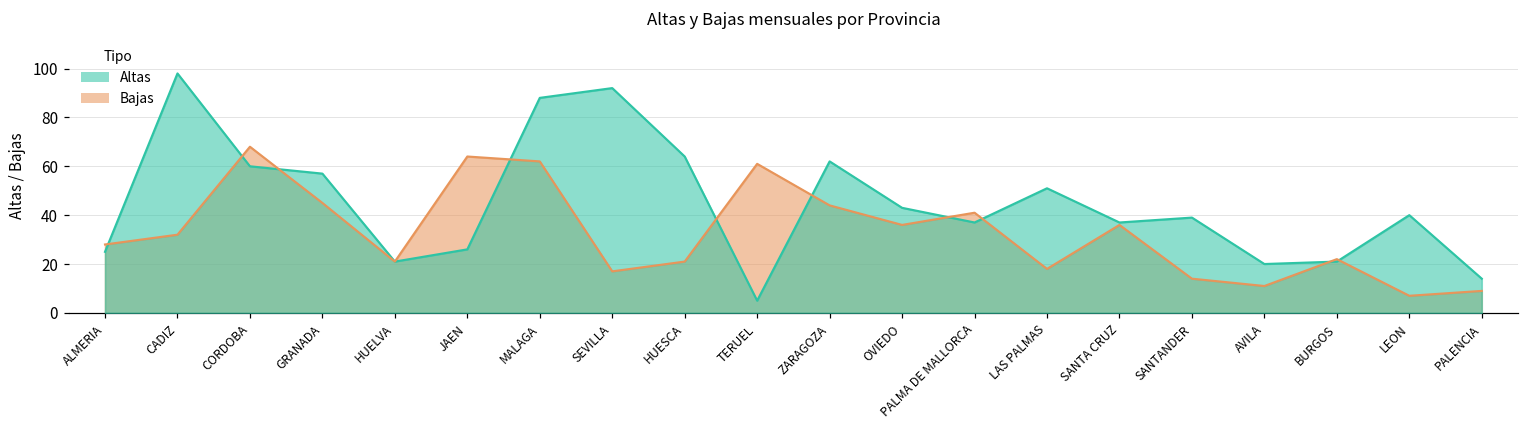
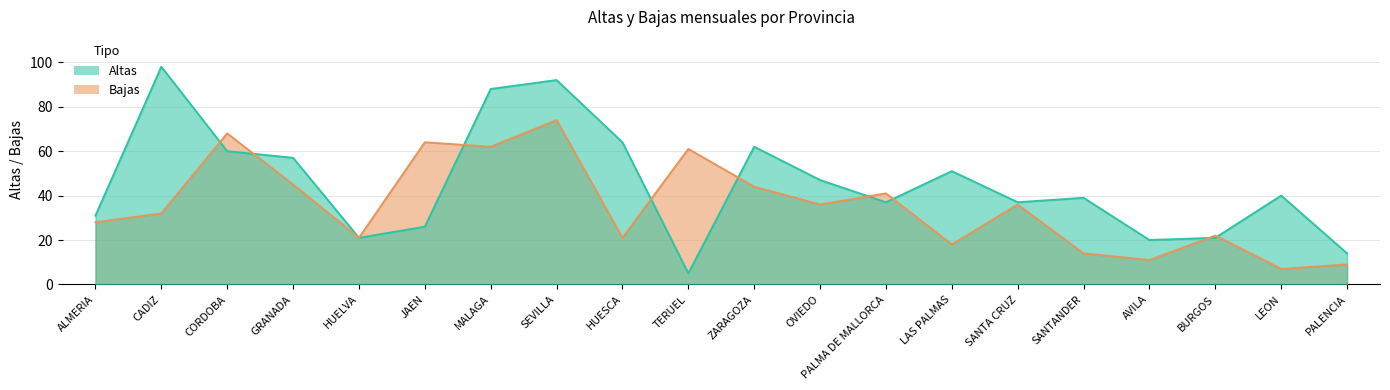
  {
    "Altas": {
-     "ALMERIA": 25,
+     "ALMERIA": 31,
      "CADIZ": 98,
      "CORDOBA": 60,
      "GRANADA": 57,
      "JAEN": 26,
      "MALAGA": 88,
      "SEVILLA": 92,
      "HUESCA": 64,
      "TERUEL": 5,
      "ZARAGOZA": 62,
-     "OVIEDO": 43,
+     "OVIEDO": 47,
      "PALMA DE MALLORCA": 37,
      "LAS PALMAS": 51,
      "SANTANDER": 39,
      "AVILA": 20,
      "LEON": 40,
      "PALENCIA": 14
    },
    "Bajas": {
      "ALMERIA": 28,
      "CADIZ": 32,
      "CORDOBA": 68,
      "GRANADA": 45,
      "JAEN": 64,
      "MALAGA": 62,
-     "SEVILLA": 17,
+     "SEVILLA": 74,
      "HUESCA": 21,
      "TERUEL": 61,
      "ZARAGOZA": 44,
      "OVIEDO": 36,
      "PALMA DE MALLORCA": 41,
      "LAS PALMAS": 18,
      "SANTANDER": 14,
      "AVILA": 11,
      "LEON": 7,
      "PALENCIA": 9
    }
  }
